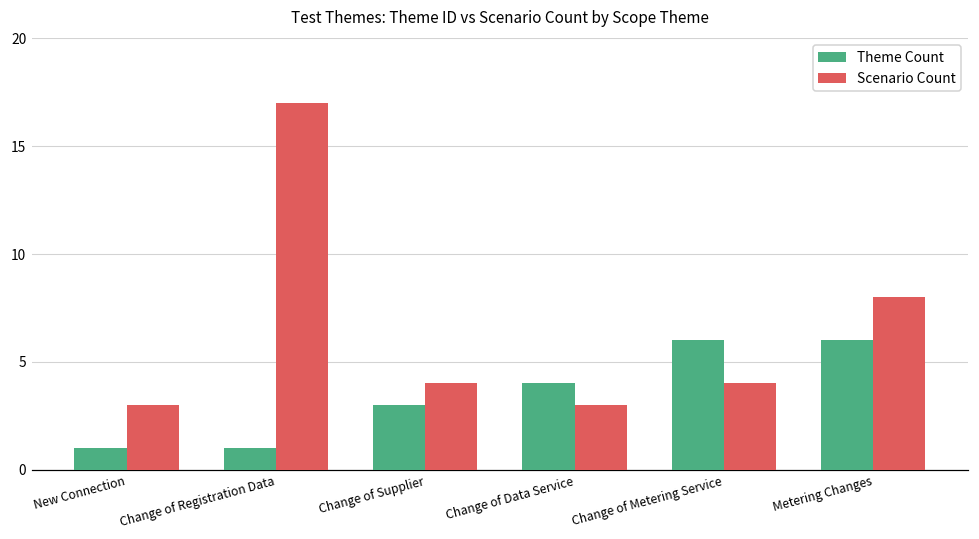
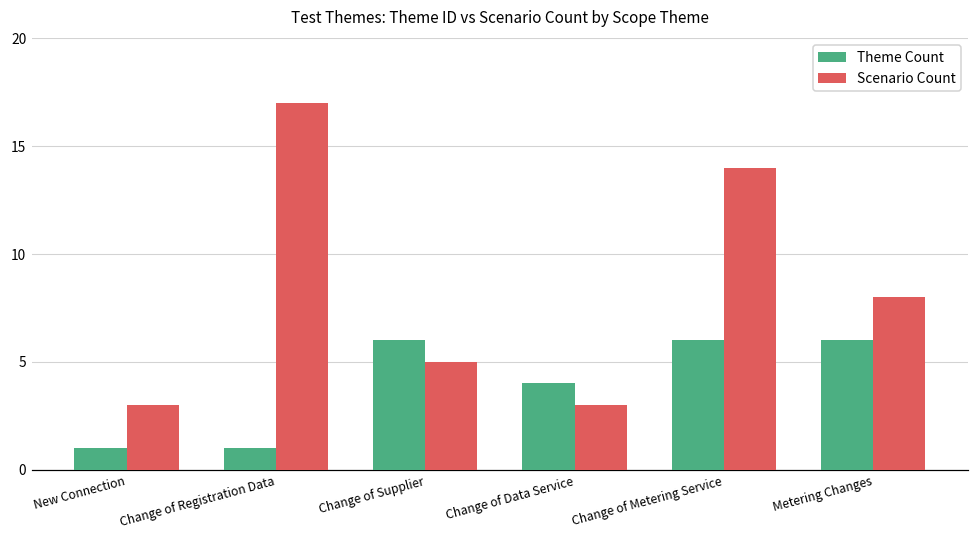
  {
    "Theme Count": {
      "New Connection": 1,
      "Change of Registration Data": 1,
-     "Change of Supplier": 3,
+     "Change of Supplier": 6,
      "Change of Data Service": 4,
      "Change of Metering Service": 6,
      "Metering Changes": 6
    },
    "Scenario Count": {
      "New Connection": 3,
      "Change of Registration Data": 17,
-     "Change of Supplier": 4,
+     "Change of Supplier": 5,
      "Change of Data Service": 3,
-     "Change of Metering Service": 4,
+     "Change of Metering Service": 14,
      "Metering Changes": 8
    }
  }
